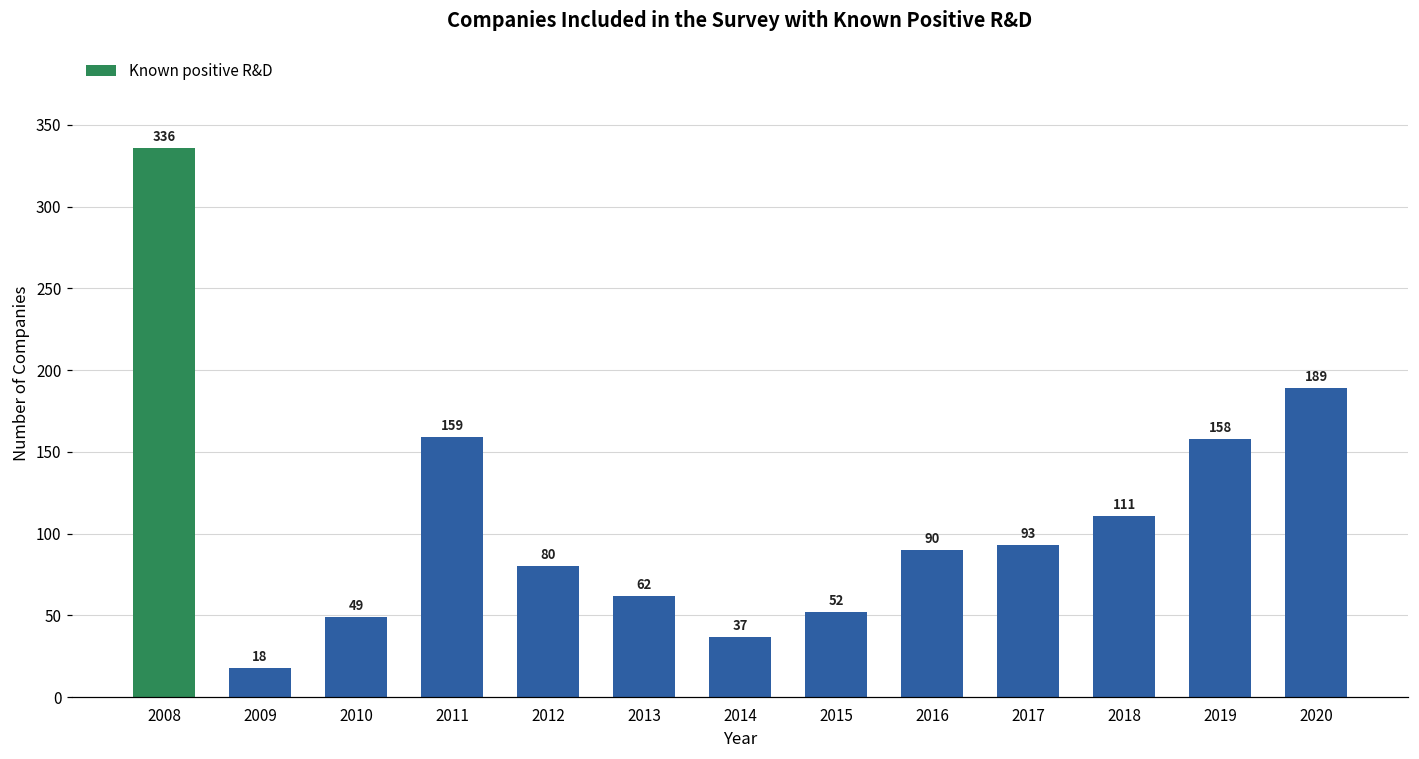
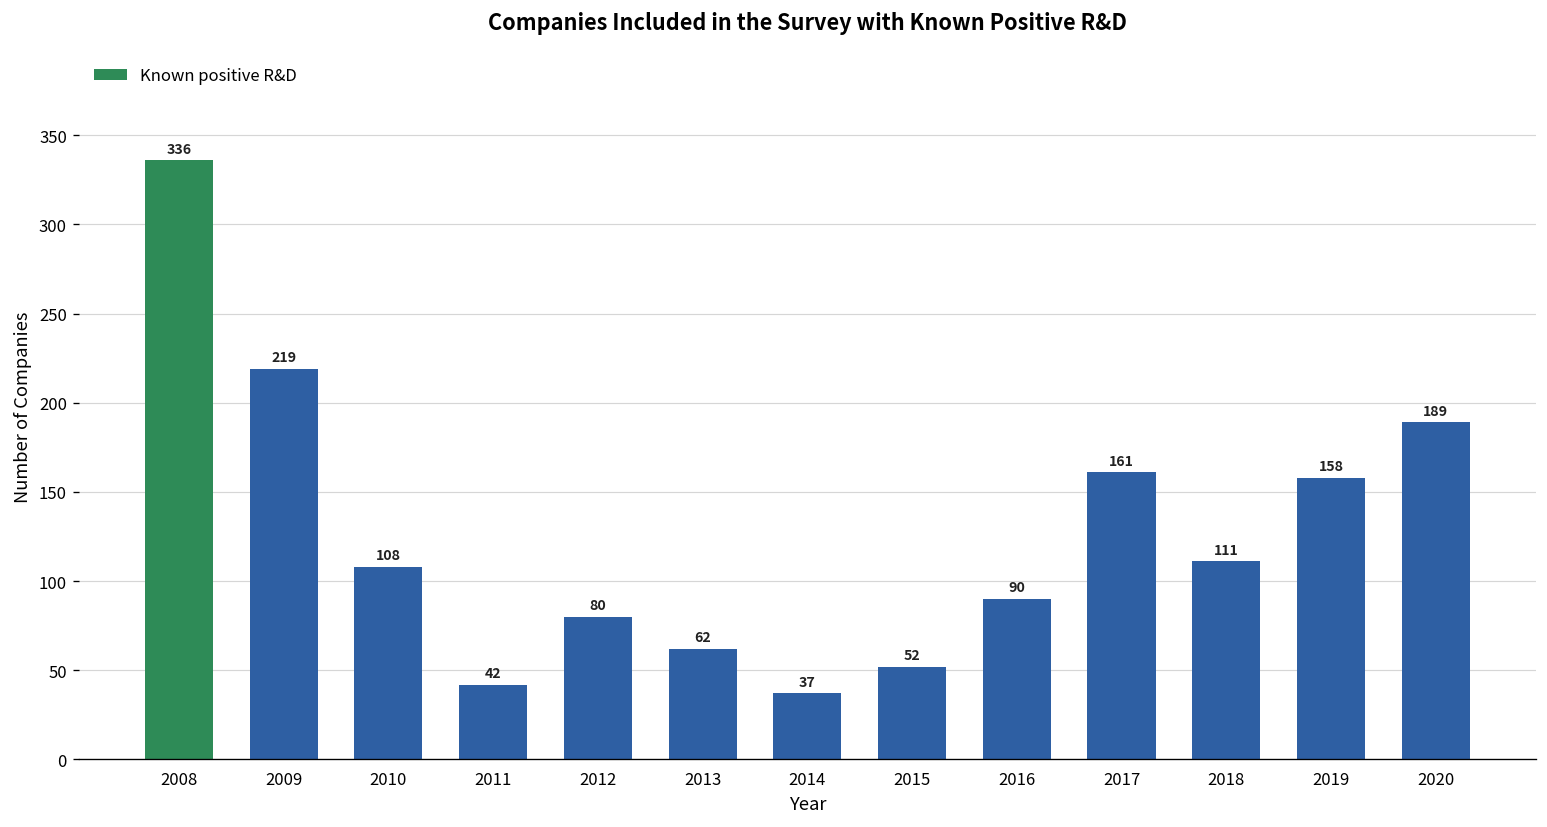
  {
    "2008": 336,
-   "2009": 18,
-   "2010": 49,
-   "2011": 159,
+   "2009": 219,
+   "2010": 108,
+   "2011": 42,
    "2012": 80,
    "2013": 62,
    "2014": 37,
    "2015": 52,
    "2016": 90,
-   "2017": 93,
+   "2017": 161,
    "2018": 111,
    "2019": 158,
    "2020": 189
  }
